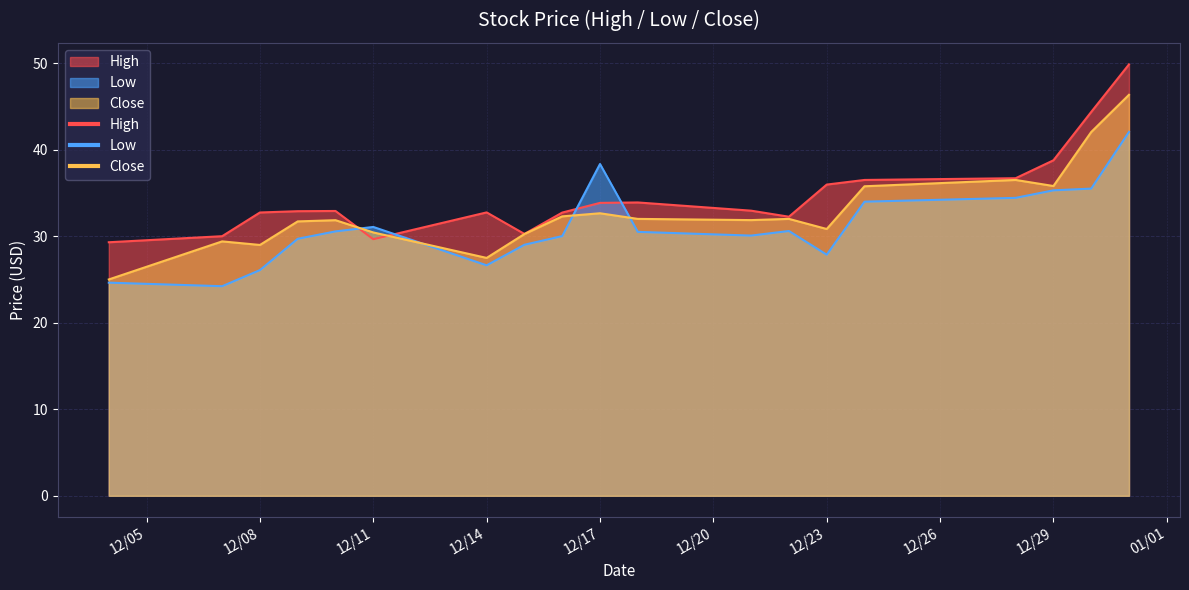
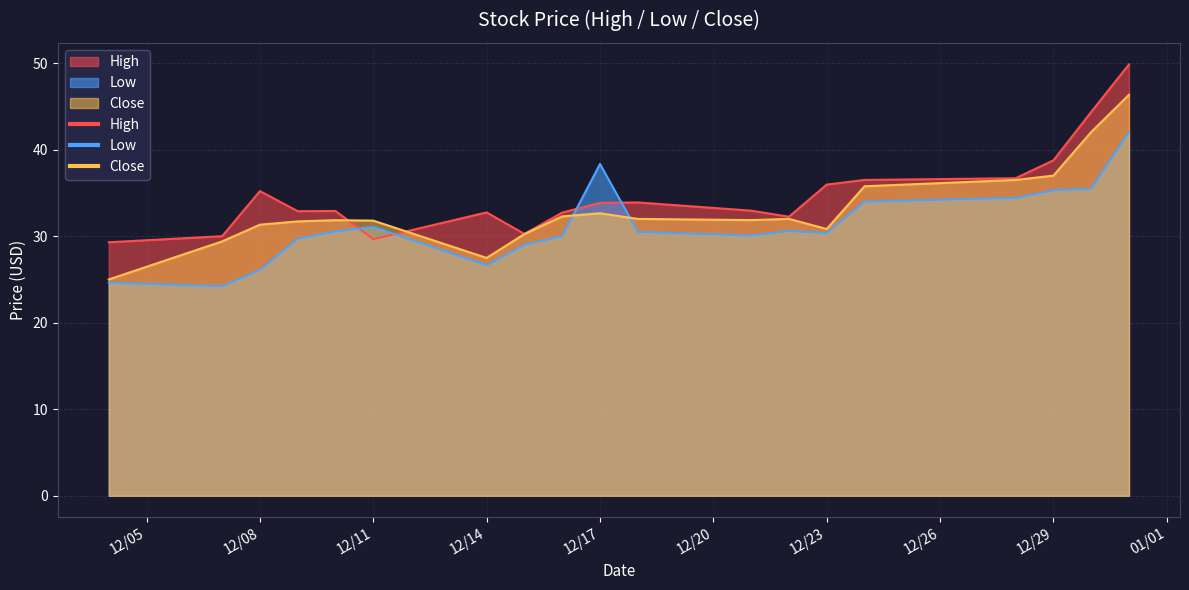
  {
    "High": {
-     "12/08": 33,
+     "12/08": 35,
      "12/11": 30,
      "12/14": 33,
      "12/17": 34,
      "12/23": 36,
      "12/29": 39
    },
    "Low": {
      "12/08": 26,
      "12/11": 31,
      "12/14": 27,
      "12/17": 38,
-     "12/23": 28,
+     "12/23": 30,
      "12/29": 35
    },
    "Close": {
-     "12/08": 29,
-     "12/11": 30,
+     "12/08": 31,
+     "12/11": 32,
      "12/14": 27,
      "12/17": 33,
      "12/23": 31,
-     "12/29": 36
+     "12/29": 37
    }
  }
